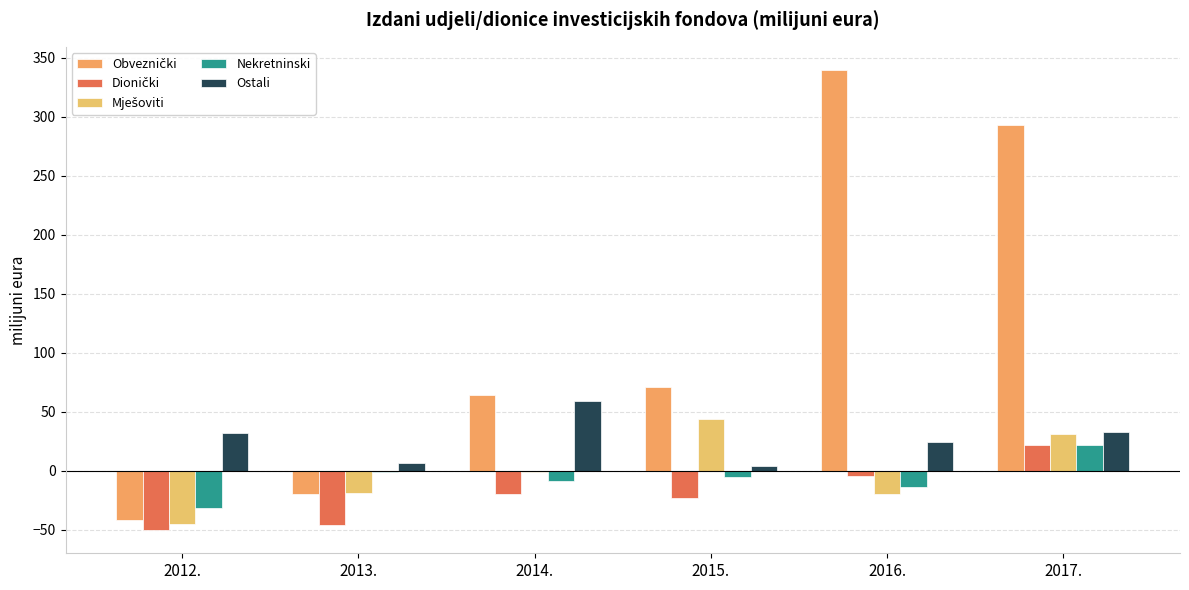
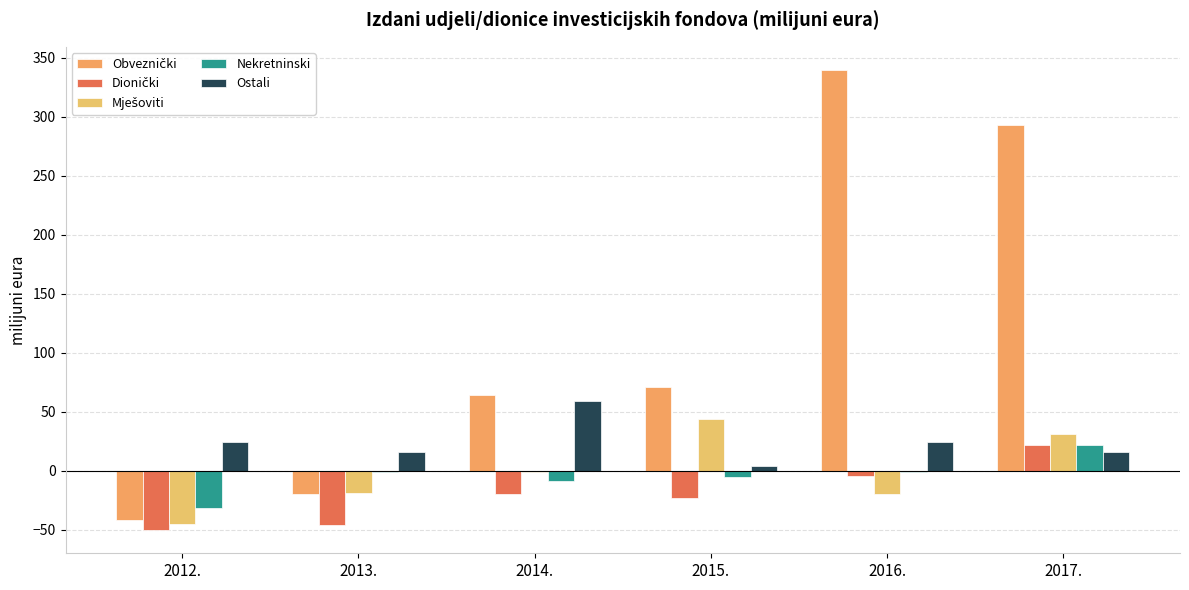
  {
    "Nekretninski": {
      "2012.": -32,
      "2014.": -8,
      "2015.": -6,
-     "2016.": -14,
+     "2016.": -1,
      "2017.": 21
    },
    "Ostali": {
-     "2012.": 32,
-     "2013.": 6,
+     "2012.": 24,
+     "2013.": 16,
      "2014.": 59,
      "2015.": 4,
      "2016.": 25,
-     "2017.": 33
+     "2017.": 16
    }
  }
